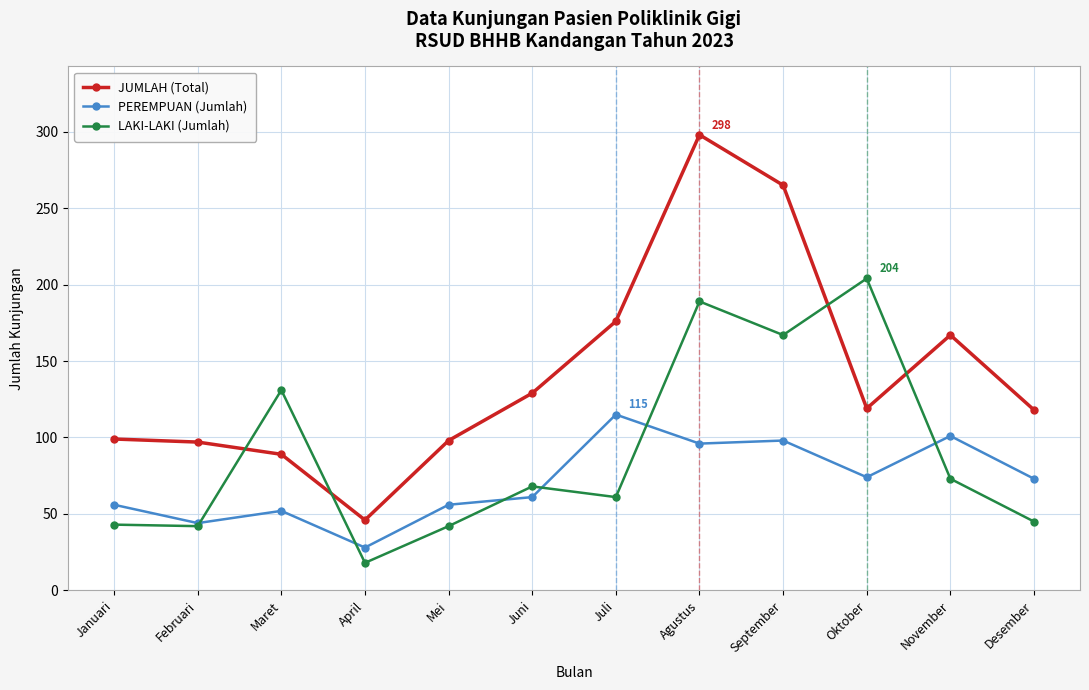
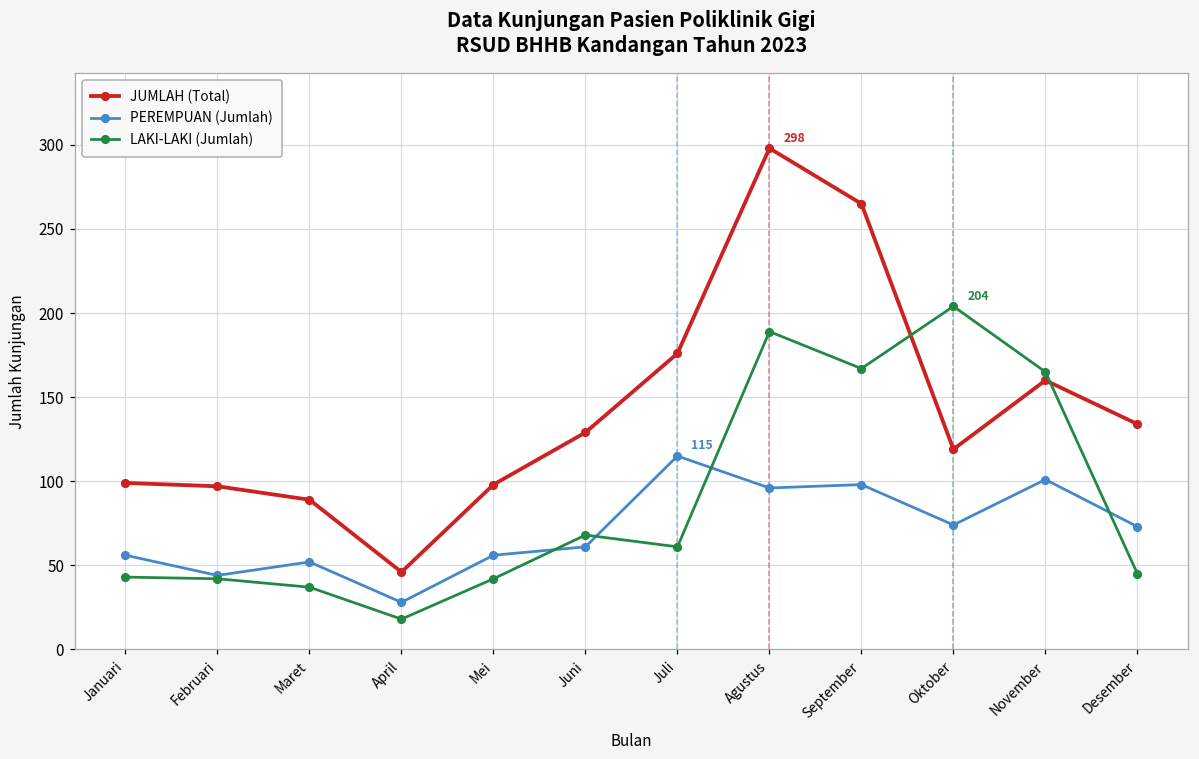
  {
    "JUMLAH (Total)": {
      "Januari": 99,
      "Februari": 97,
      "Maret": 89,
      "April": 46,
      "Mei": 98,
      "Juni": 129,
      "Juli": 176,
      "September": 265,
      "Oktober": 119,
-     "November": 167,
-     "Desember": 118
+     "November": 160,
+     "Desember": 134
    },
    "PEREMPUAN (Jumlah)": {
      "Juli": 115
    },
    "LAKI-LAKI (Jumlah)": {
      "Januari": 43,
      "Februari": 42,
-     "Maret": 131,
+     "Maret": 37,
      "April": 18,
      "Mei": 42,
      "Juni": 68,
      "Juli": 61,
      "Agustus": 189,
      "September": 167,
-     "November": 73,
+     "November": 165,
      "Desember": 45
    }
  }
